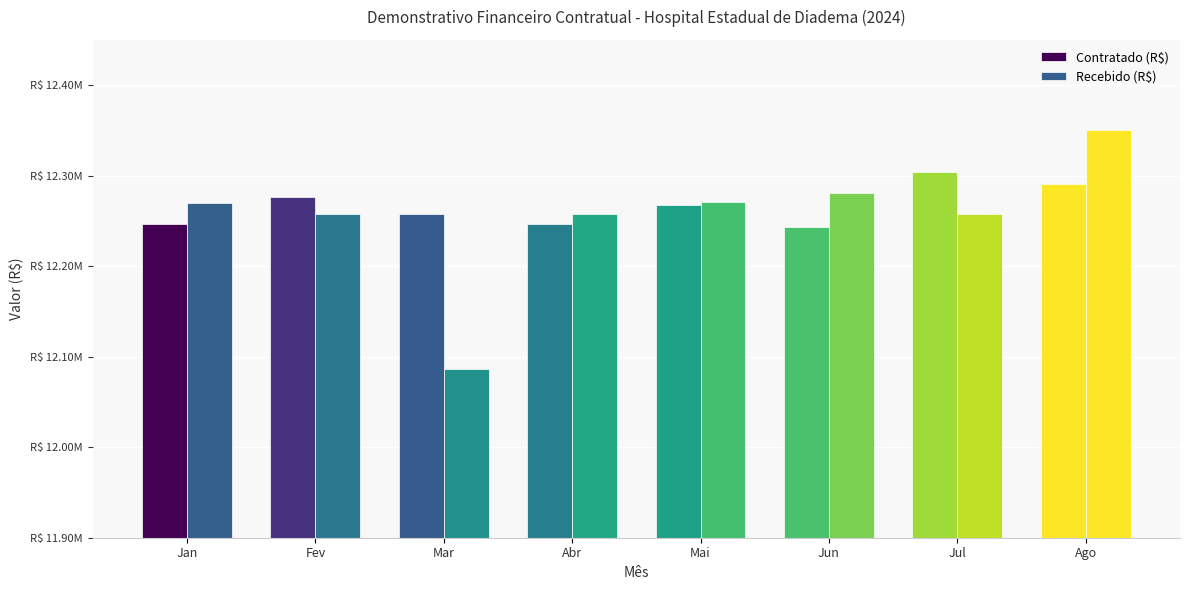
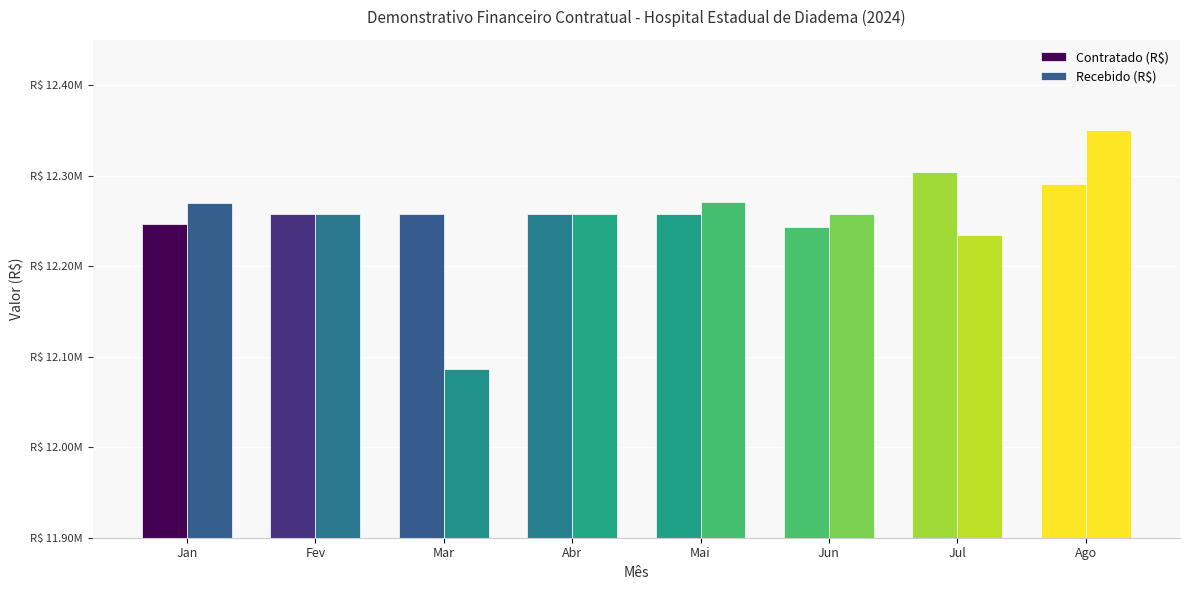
  {
    "Contratado (R$)": {
      "Jan": "R$ 12250000",
-     "Fev": "R$ 12280000",
+     "Fev": "R$ 12260000",
      "Mar": "R$ 12260000",
-     "Abr": "R$ 12250000",
-     "Mai": "R$ 12270000",
+     "Abr": "R$ 12260000",
+     "Mai": "R$ 12260000",
      "Jun": "R$ 12240000",
      "Jul": "R$ 12300000",
      "Ago": "R$ 12290000"
    },
    "Recebido (R$)": {
      "Jan": "R$ 12270000",
      "Fev": "R$ 12260000",
      "Mar": "R$ 12090000",
      "Abr": "R$ 12260000",
      "Mai": "R$ 12270000",
-     "Jun": "R$ 12280000",
-     "Jul": "R$ 12260000",
+     "Jun": "R$ 12260000",
+     "Jul": "R$ 12230000",
      "Ago": "R$ 12350000"
    }
  }
